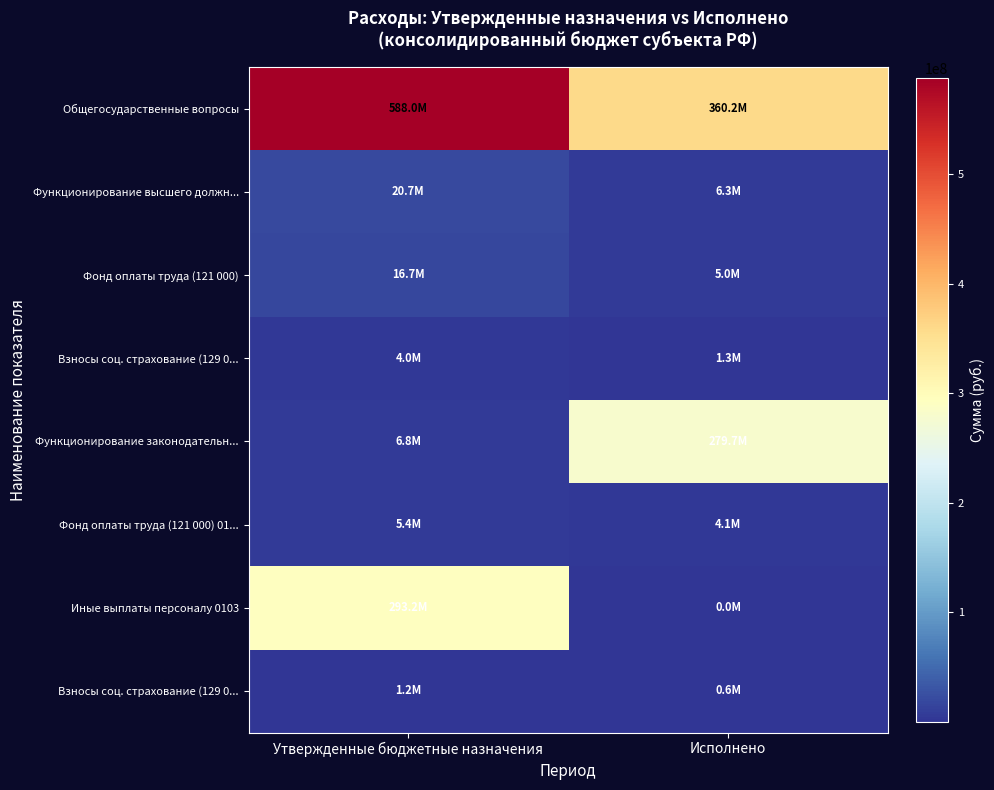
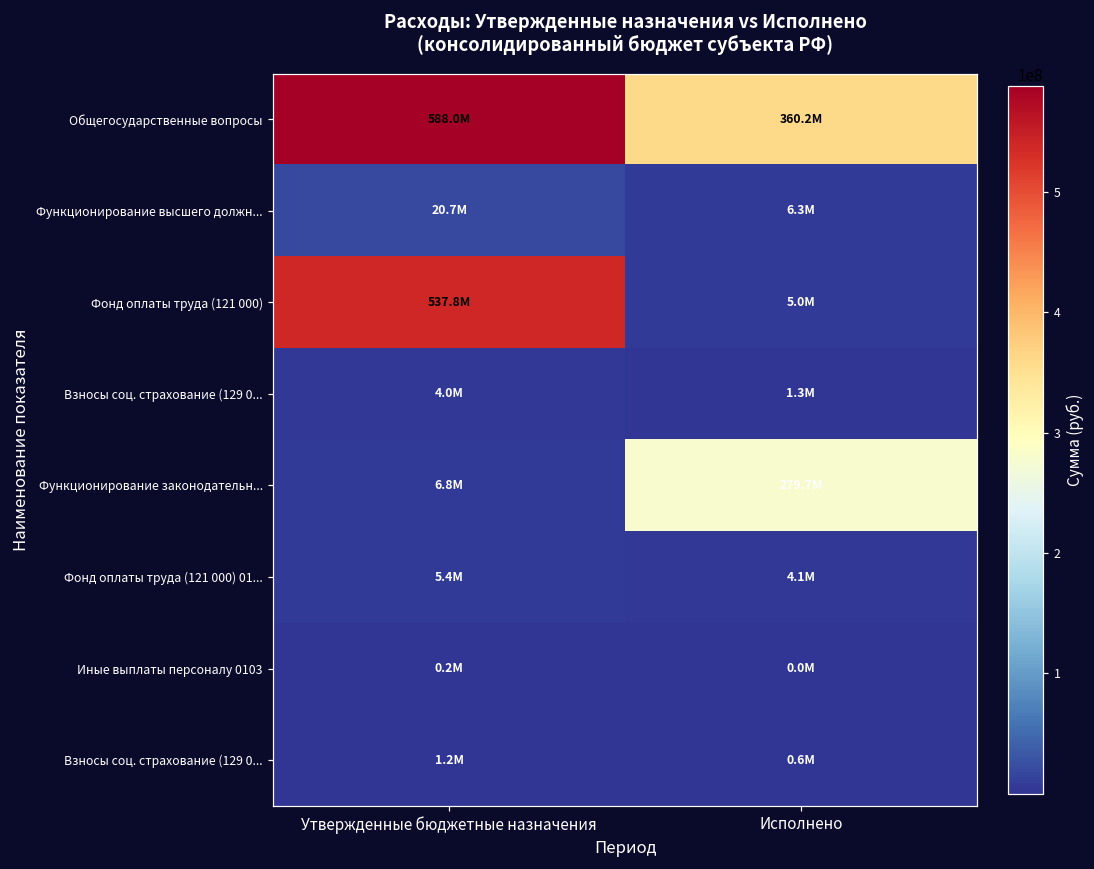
  {
    "Общегосударственные вопросы": {
      "Утвержденные бюджетные назначения": "588.0M",
      "Исполнено": "360.2M"
    },
    "Функционирование высшего должн...": {
      "Утвержденные бюджетные назначения": "20.7M",
      "Исполнено": "6.3M"
    },
    "Фонд оплаты труда (121 000)": {
-     "Утвержденные бюджетные назначения": "16.7M",
+     "Утвержденные бюджетные назначения": "537.8M",
      "Исполнено": "5.0M"
    },
    "Функционирование законодательн...": {
      "Утвержденные бюджетные назначения": "6.8M",
      "Исполнено": "279.7M"
    },
    "Фонд оплаты труда (121 000) 01...": {
      "Утвержденные бюджетные назначения": "5.4M",
      "Исполнено": "4.1M"
    },
    "Иные выплаты персоналу 0103": {
-     "Утвержденные бюджетные назначения": "293.2M",
+     "Утвержденные бюджетные назначения": "0.2M",
      "Исполнено": "0.0M"
    }
  }
